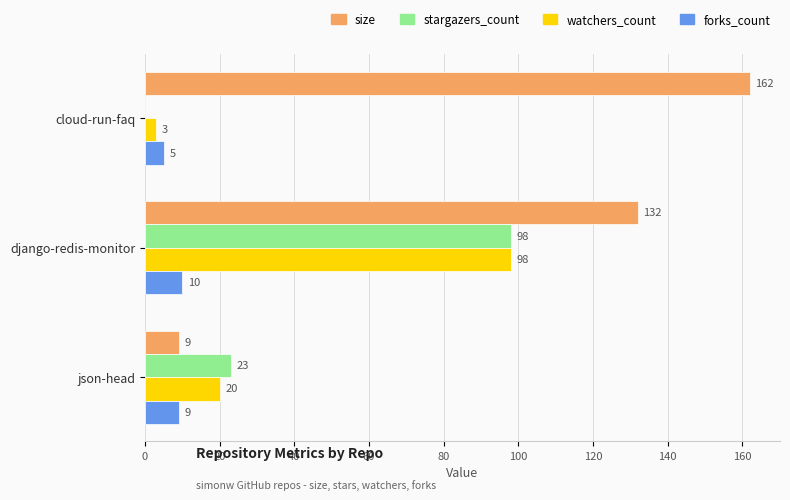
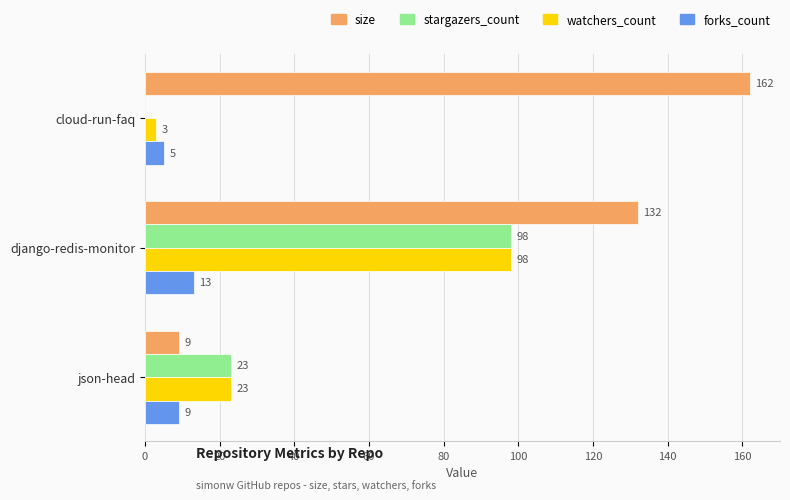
  {
    "size": {
      "cloud-run-faq": 162,
      "django-redis-monitor": 132,
      "json-head": 9
    },
    "stargazers_count": {
      "django-redis-monitor": 98,
      "json-head": 23
    },
    "watchers_count": {
      "cloud-run-faq": 3,
      "django-redis-monitor": 98,
-     "json-head": 20
+     "json-head": 23
    },
    "forks_count": {
      "cloud-run-faq": 5,
-     "django-redis-monitor": 10,
+     "django-redis-monitor": 13,
      "json-head": 9
    }
  }
